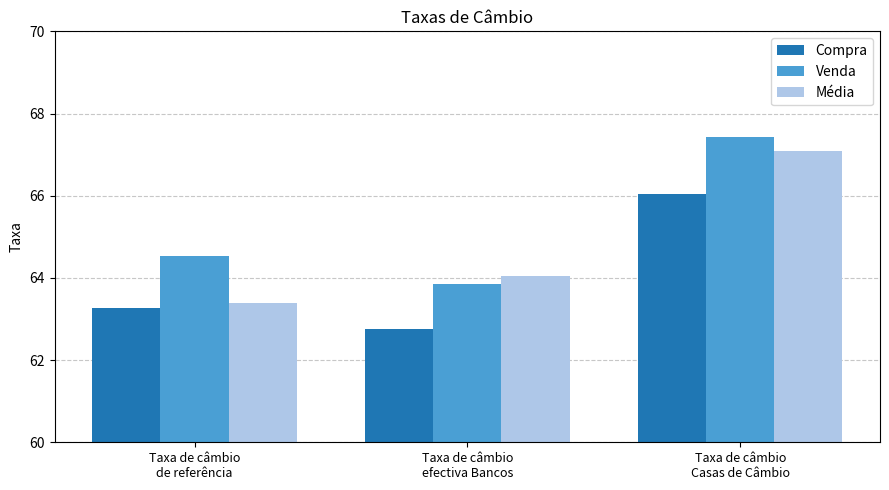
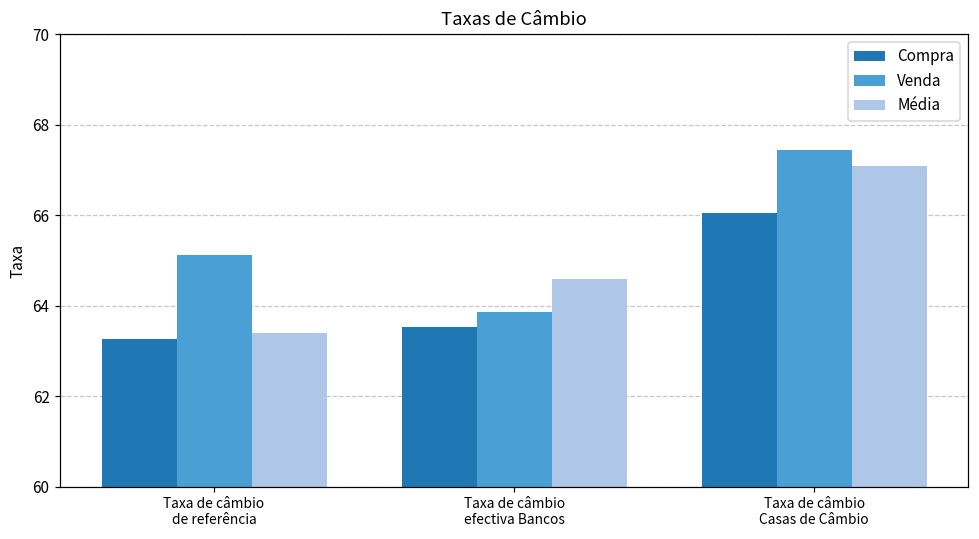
  {
    "Compra": {
      "Taxa de câmbio de referência": 63.3,
-     "Taxa de câmbio efectiva Bancos": 62.8,
+     "Taxa de câmbio efectiva Bancos": 63.5,
      "Taxa de câmbio Casas de Câmbio": 66.0
    },
    "Venda": {
-     "Taxa de câmbio de referência": 64.5,
+     "Taxa de câmbio de referência": 65.1,
      "Taxa de câmbio efectiva Bancos": 63.9,
      "Taxa de câmbio Casas de Câmbio": 67.4
    },
    "Média": {
      "Taxa de câmbio de referência": 63.4,
-     "Taxa de câmbio efectiva Bancos": 64.0,
+     "Taxa de câmbio efectiva Bancos": 64.6,
      "Taxa de câmbio Casas de Câmbio": 67.1
    }
  }
